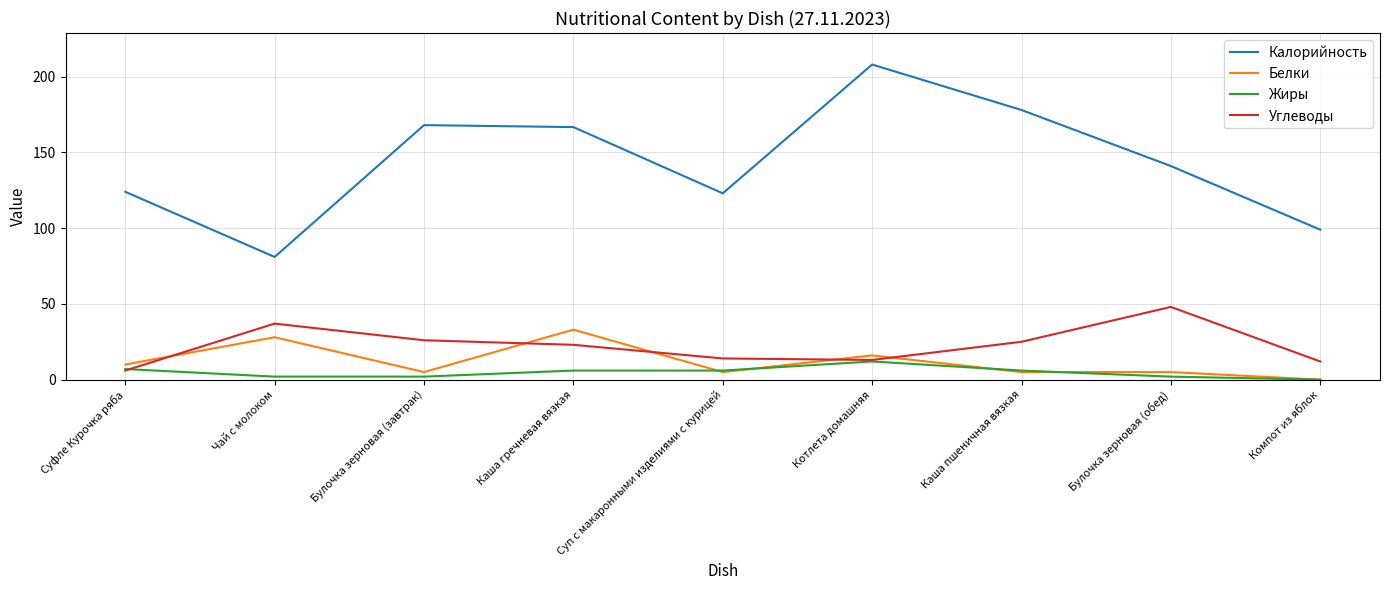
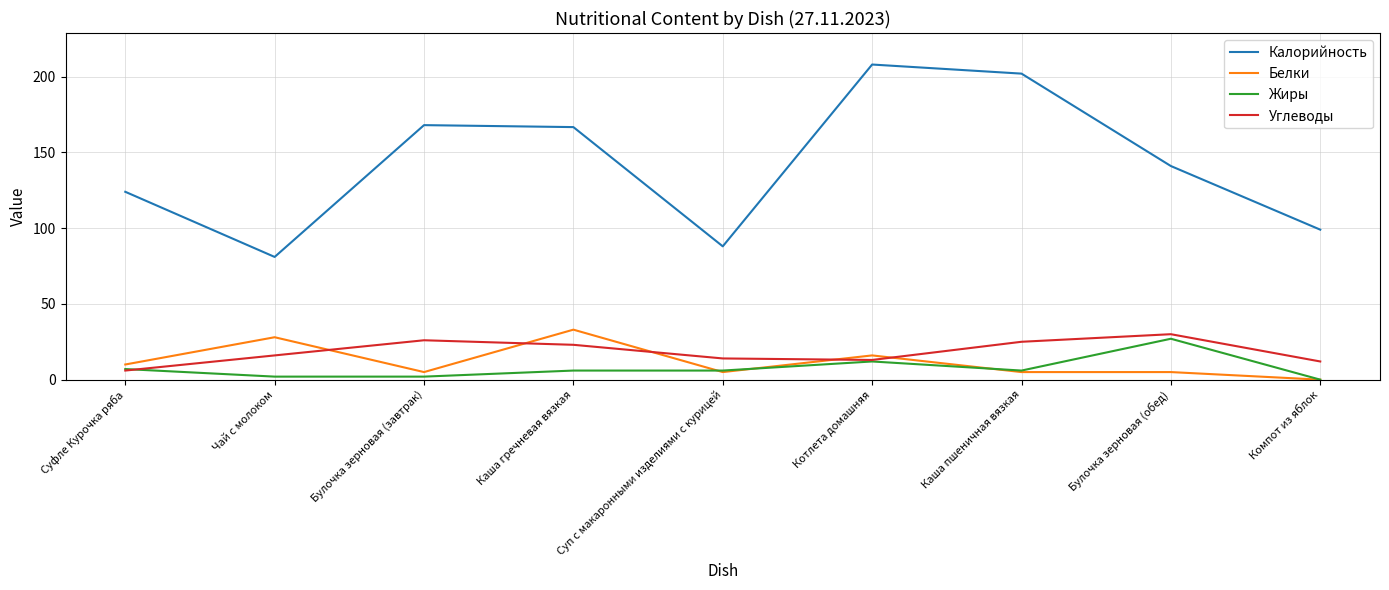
  {
    "Калорийность": {
      "Суфле Курочка ряба": 124,
      "Чай с молоком": 81,
      "Булочка зерновая (завтрак)": 168,
      "Каша гречневая вязкая": 167,
-     "Суп с макаронными изделиями с курицей": 123,
+     "Суп с макаронными изделиями с курицей": 88,
      "Котлета домашняя": 208,
-     "Каша пшеничная вязкая": 178,
+     "Каша пшеничная вязкая": 202,
      "Булочка зерновая (обед)": 141,
      "Компот из яблок": 99
    },
    "Белки": {
      "Суфле Курочка ряба": 10,
      "Чай с молоком": 28,
      "Булочка зерновая (завтрак)": 5,
      "Каша гречневая вязкая": 33,
      "Котлета домашняя": 16,
      "Булочка зерновая (обед)": 5
    },
    "Жиры": {
      "Чай с молоком": 2,
      "Булочка зерновая (завтрак)": 2,
      "Каша гречневая вязкая": 6,
-     "Булочка зерновая (обед)": 2
+     "Булочка зерновая (обед)": 27
    },
    "Углеводы": {
-     "Чай с молоком": 37,
+     "Чай с молоком": 16,
      "Булочка зерновая (завтрак)": 26,
      "Каша гречневая вязкая": 23,
      "Суп с макаронными изделиями с курицей": 14,
      "Каша пшеничная вязкая": 25,
-     "Булочка зерновая (обед)": 48,
+     "Булочка зерновая (обед)": 30,
      "Компот из яблок": 12
    }
  }
